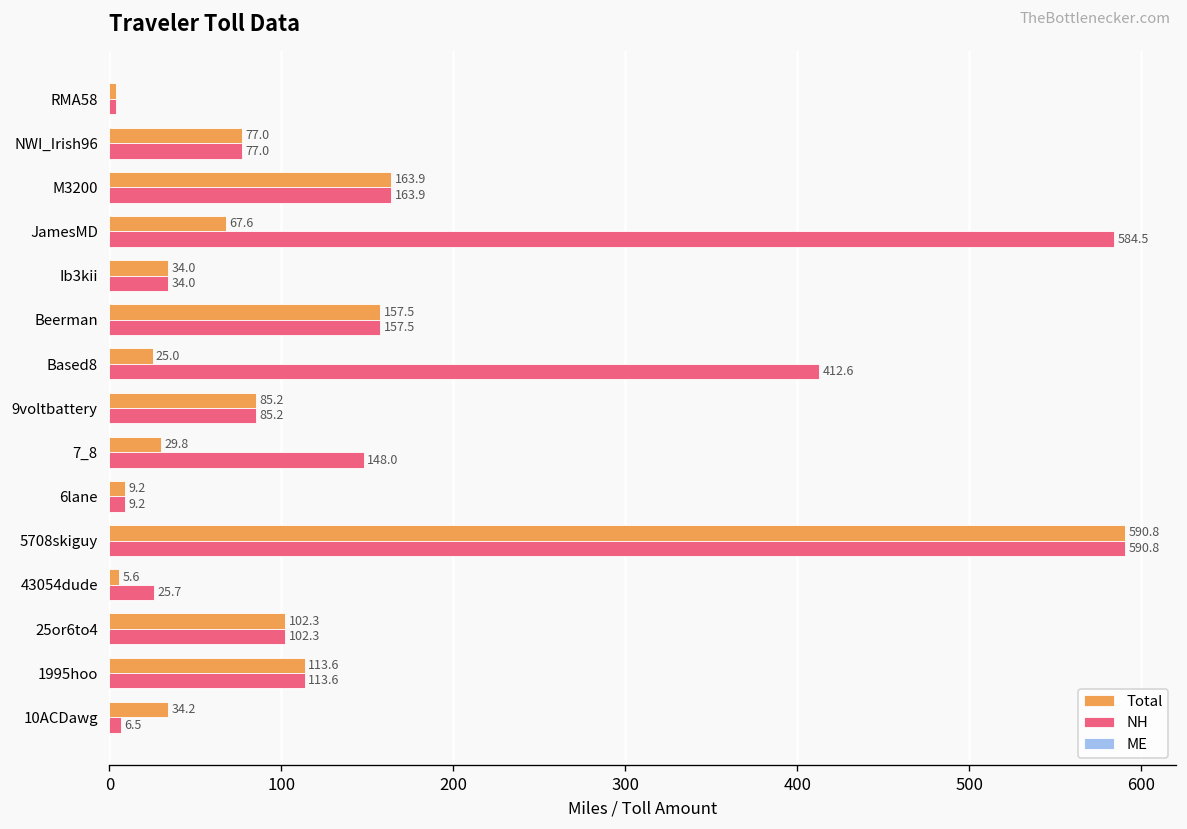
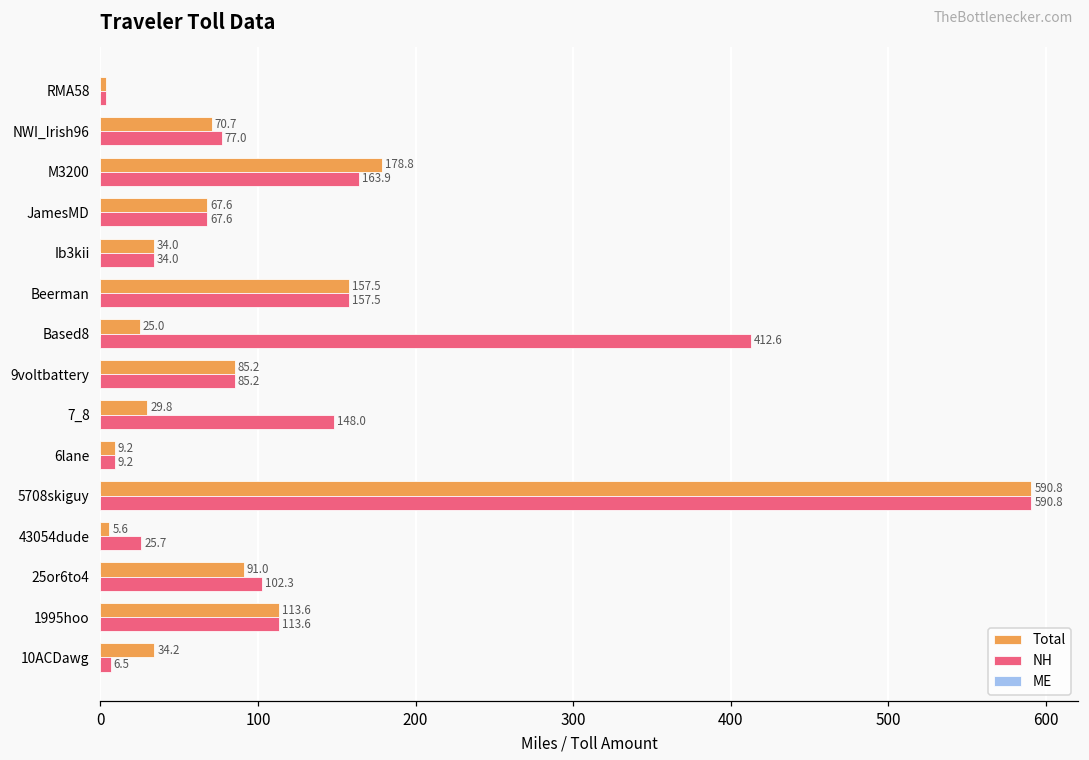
  {
    "Total": {
-     "NWI_Irish96": 77.0,
-     "M3200": 163.9,
+     "NWI_Irish96": 70.7,
+     "M3200": 178.8,
      "JamesMD": 67.6,
      "Ib3kii": 34.0,
      "Beerman": 157.5,
      "Based8": 25.0,
      "9voltbattery": 85.2,
      "7_8": 29.8,
      "6lane": 9.2,
      "5708skiguy": 590.8,
      "43054dude": 5.6,
-     "25or6to4": 102.3,
+     "25or6to4": 91.0,
      "1995hoo": 113.6,
      "10ACDawg": 34.2
    },
    "NH": {
      "NWI_Irish96": 77.0,
      "M3200": 163.9,
-     "JamesMD": 584.5,
+     "JamesMD": 67.6,
      "Ib3kii": 34.0,
      "Beerman": 157.5,
      "Based8": 412.6,
      "9voltbattery": 85.2,
      "7_8": 148.0,
      "6lane": 9.2,
      "5708skiguy": 590.8,
      "43054dude": 25.7,
      "25or6to4": 102.3,
      "1995hoo": 113.6,
      "10ACDawg": 6.5
    },
    "ME": {
      "RMA58": 0,
      "NWI_Irish96": 0,
      "M3200": 0,
      "JamesMD": 0,
      "Ib3kii": 0,
      "Beerman": 0,
      "Based8": 0,
      "9voltbattery": 0,
      "7_8": 0,
      "6lane": 0,
      "5708skiguy": 0,
      "43054dude": 0,
      "25or6to4": 0,
      "1995hoo": 0,
      "10ACDawg": 0
    }
  }
